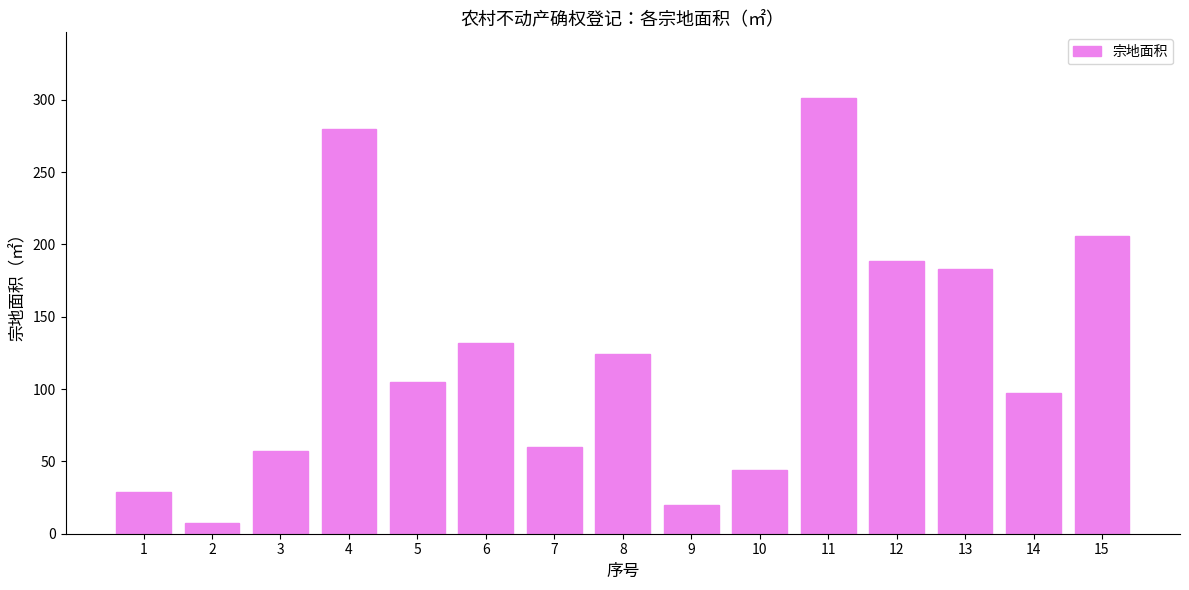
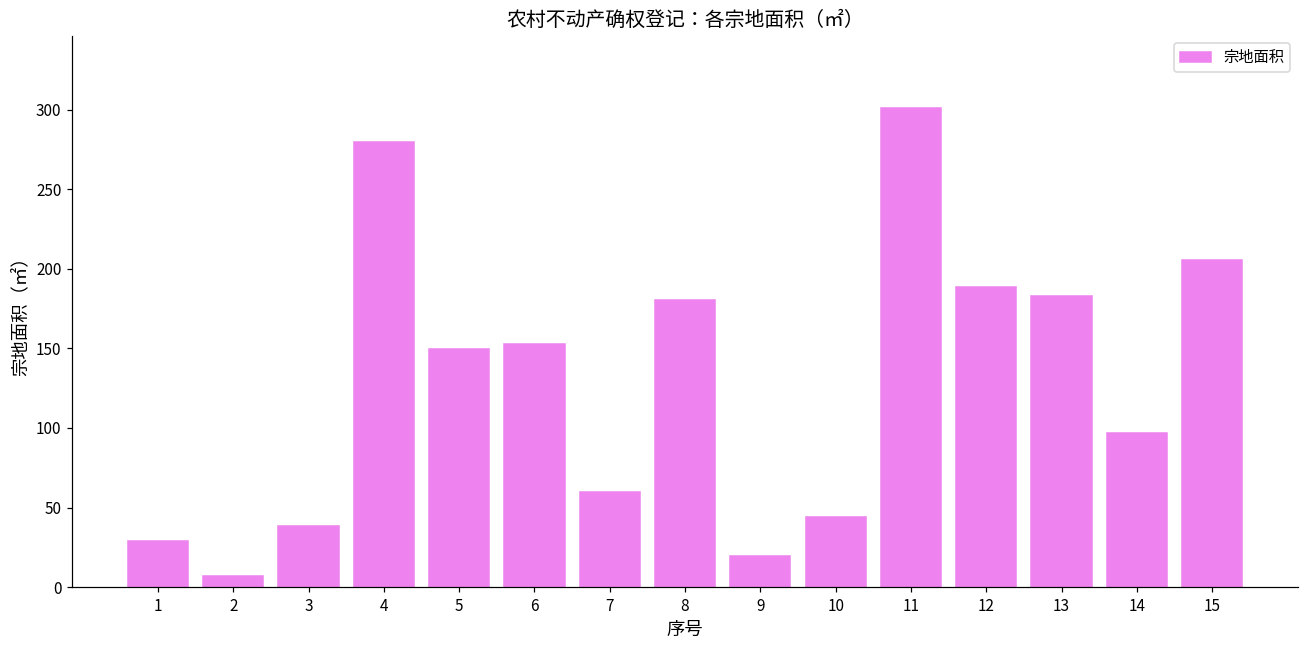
  {
    "1": 29,
    "2": 7,
-   "3": 57,
+   "3": 38,
    "4": 280,
-   "5": 105,
-   "6": 132,
+   "5": 149,
+   "6": 153,
    "7": 60,
-   "8": 124,
+   "8": 180,
    "9": 20,
    "10": 44,
    "11": 301,
    "12": 189,
    "13": 183,
    "14": 97,
    "15": 206
  }
